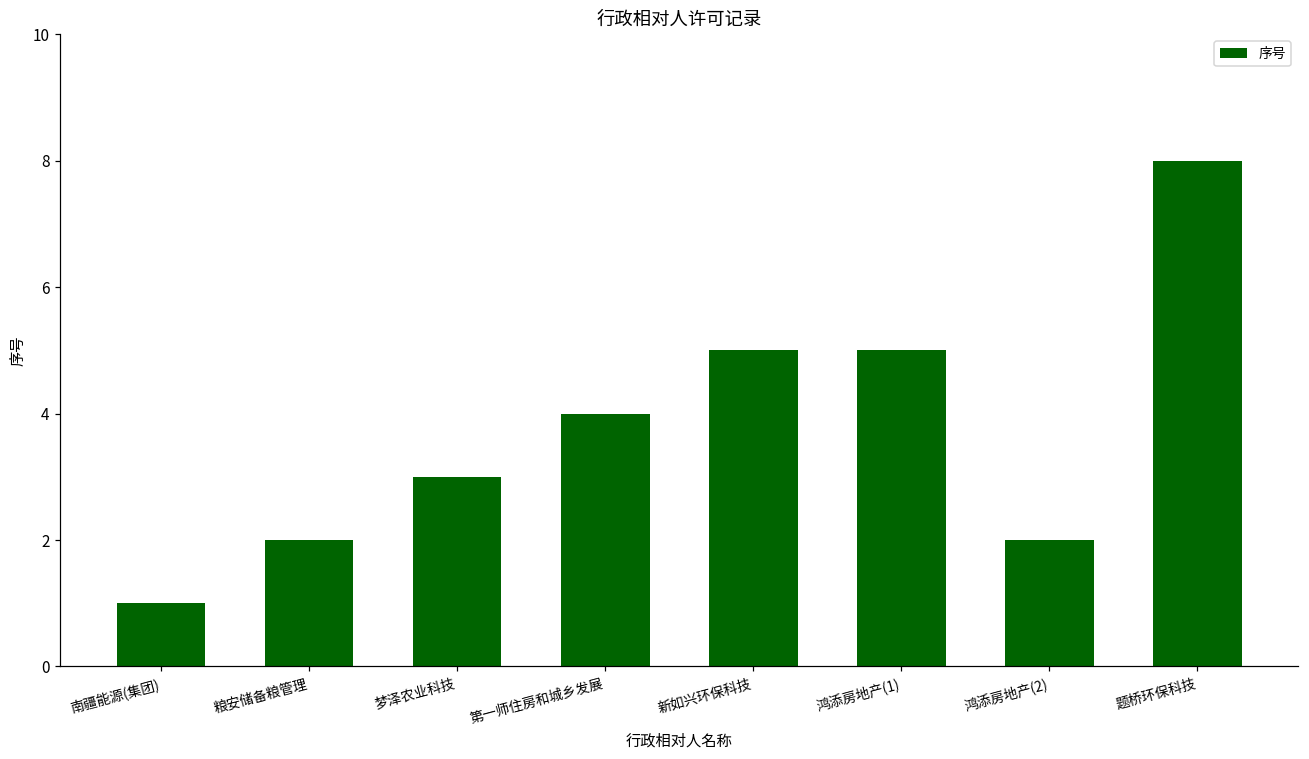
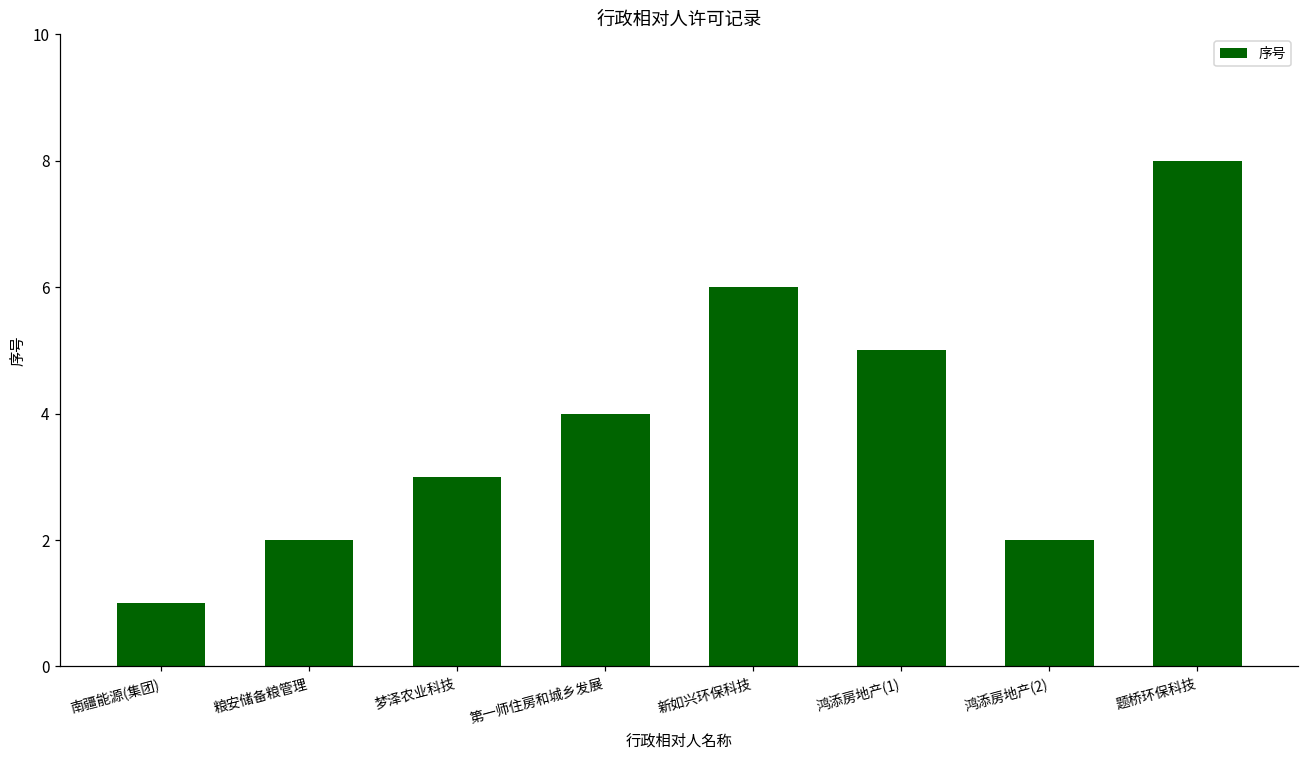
  {
    "南疆能源(集团)": 1,
    "粮安储备粮管理": 2,
    "梦泽农业科技": 3,
    "第一师住房和城乡发展": 4,
-   "新如兴环保科技": 5,
+   "新如兴环保科技": 6,
    "鸿添房地产(1)": 5,
    "鸿添房地产(2)": 2,
    "题桥环保科技": 8
  }
